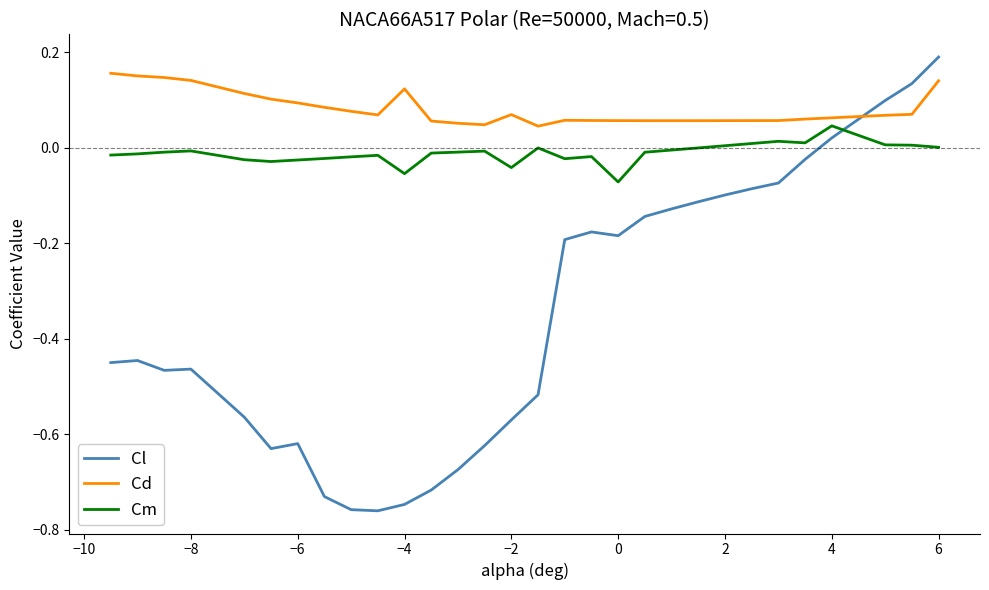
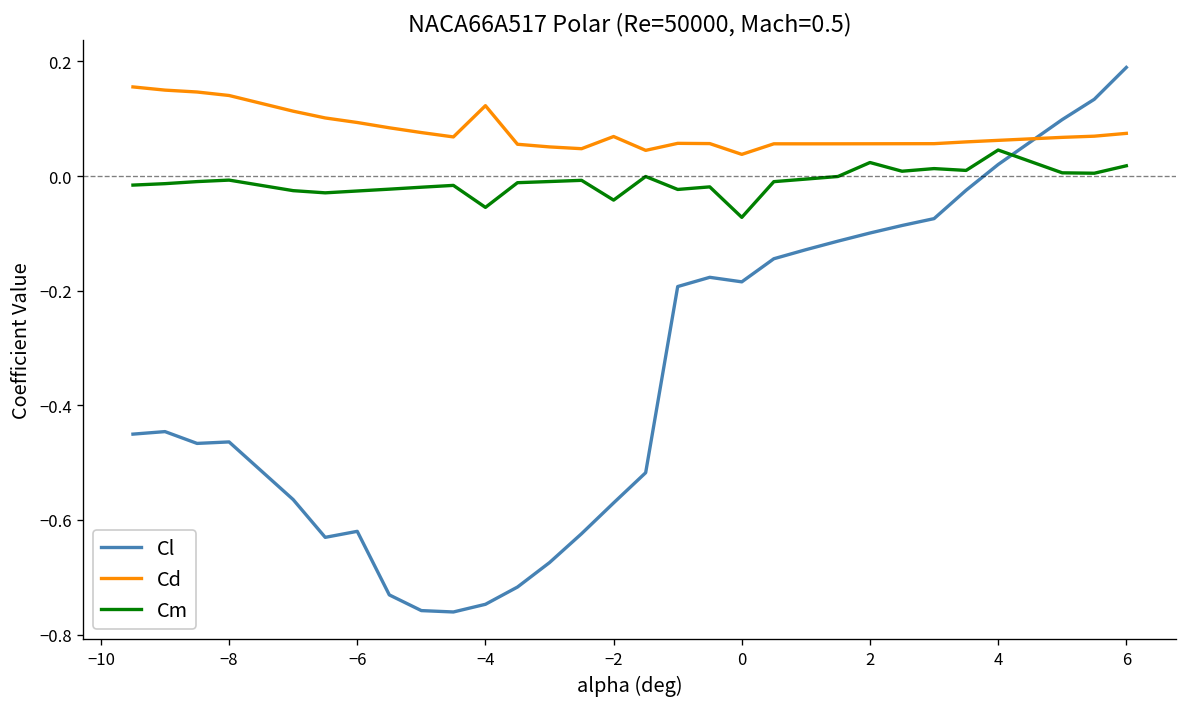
  {
    "Cl": {
      "−8": -0.46,
      "−6": -0.62,
      "−4": -0.75,
      "−2": -0.57,
      "0": -0.18,
      "2": -0.10,
      "4": 0.02,
      "6": 0.19
    },
    "Cd": {
      "−8": 0.14,
      "−6": 0.09,
      "−4": 0.12,
      "−2": 0.07,
-     "0": 0.06,
+     "0": 0.04,
      "2": 0.06,
      "4": 0.06,
-     "6": 0.14
+     "6": 0.07
    },
    "Cm": {
      "−8": -0.01,
      "−6": -0.03,
      "−4": -0.05,
      "−2": -0.04,
      "0": -0.07,
-     "2": 0.00,
+     "2": 0.02,
      "4": 0.05,
-     "6": 0.00
+     "6": 0.02
    }
  }
